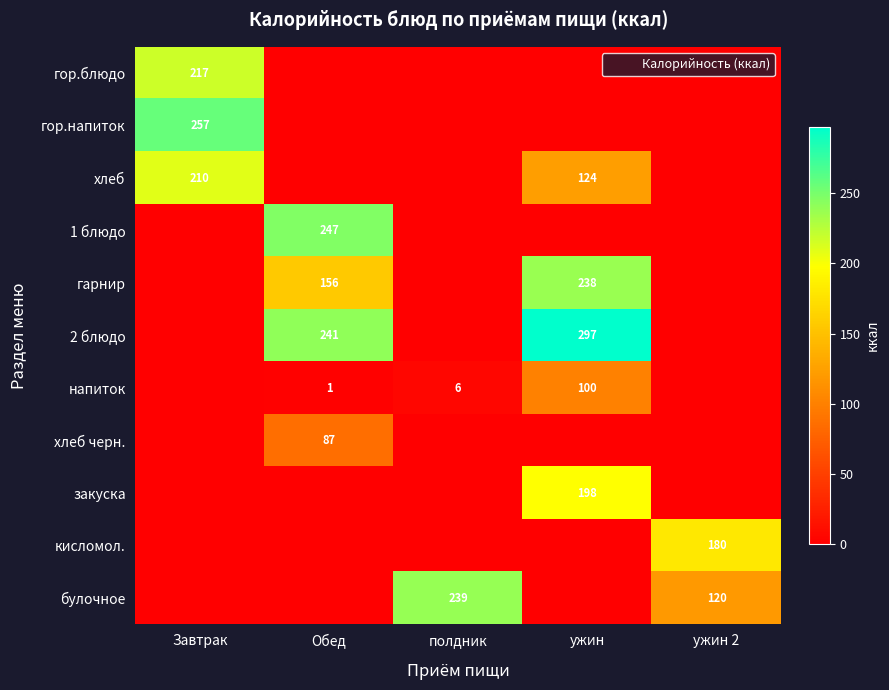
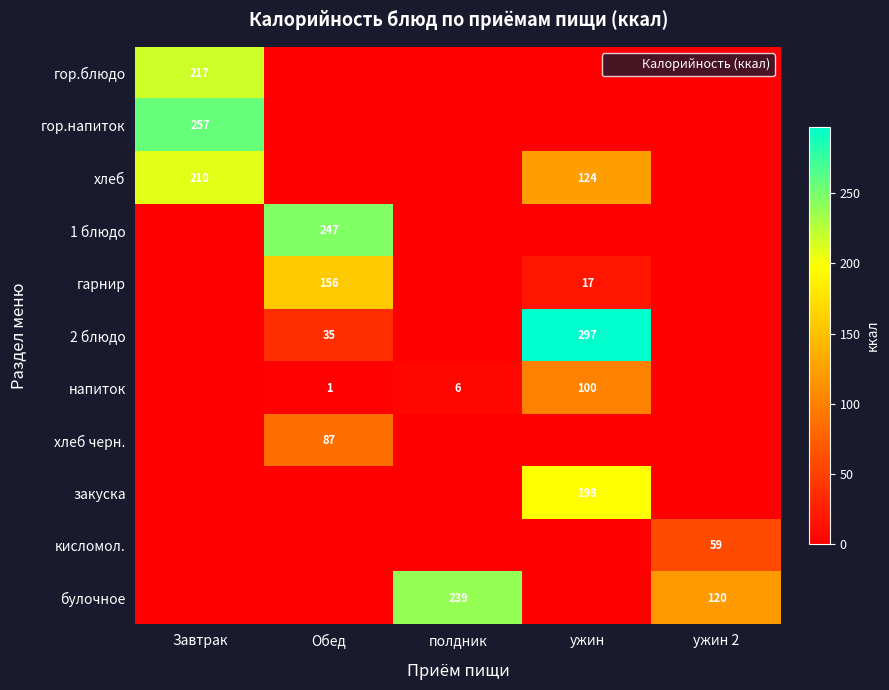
  {
    "гор.блюдо": {
      "Завтрак": 217
    },
    "гор.напиток": {
      "Завтрак": 257
    },
    "хлеб": {
      "Завтрак": 210,
      "ужин": 124
    },
    "1 блюдо": {
      "Обед": 247
    },
    "гарнир": {
      "Обед": 156,
-     "ужин": 238
+     "ужин": 17
    },
    "2 блюдо": {
-     "Обед": 241,
+     "Обед": 35,
      "ужин": 297
    },
    "напиток": {
      "Обед": 1,
      "полдник": 6,
      "ужин": 100
    },
    "хлеб черн.": {
      "Обед": 87
    },
    "закуска": {
      "ужин": 198
    },
    "кисломол.": {
-     "ужин 2": 180
+     "ужин 2": 59
    },
    "булочное": {
      "полдник": 239,
      "ужин 2": 120
    }
  }
